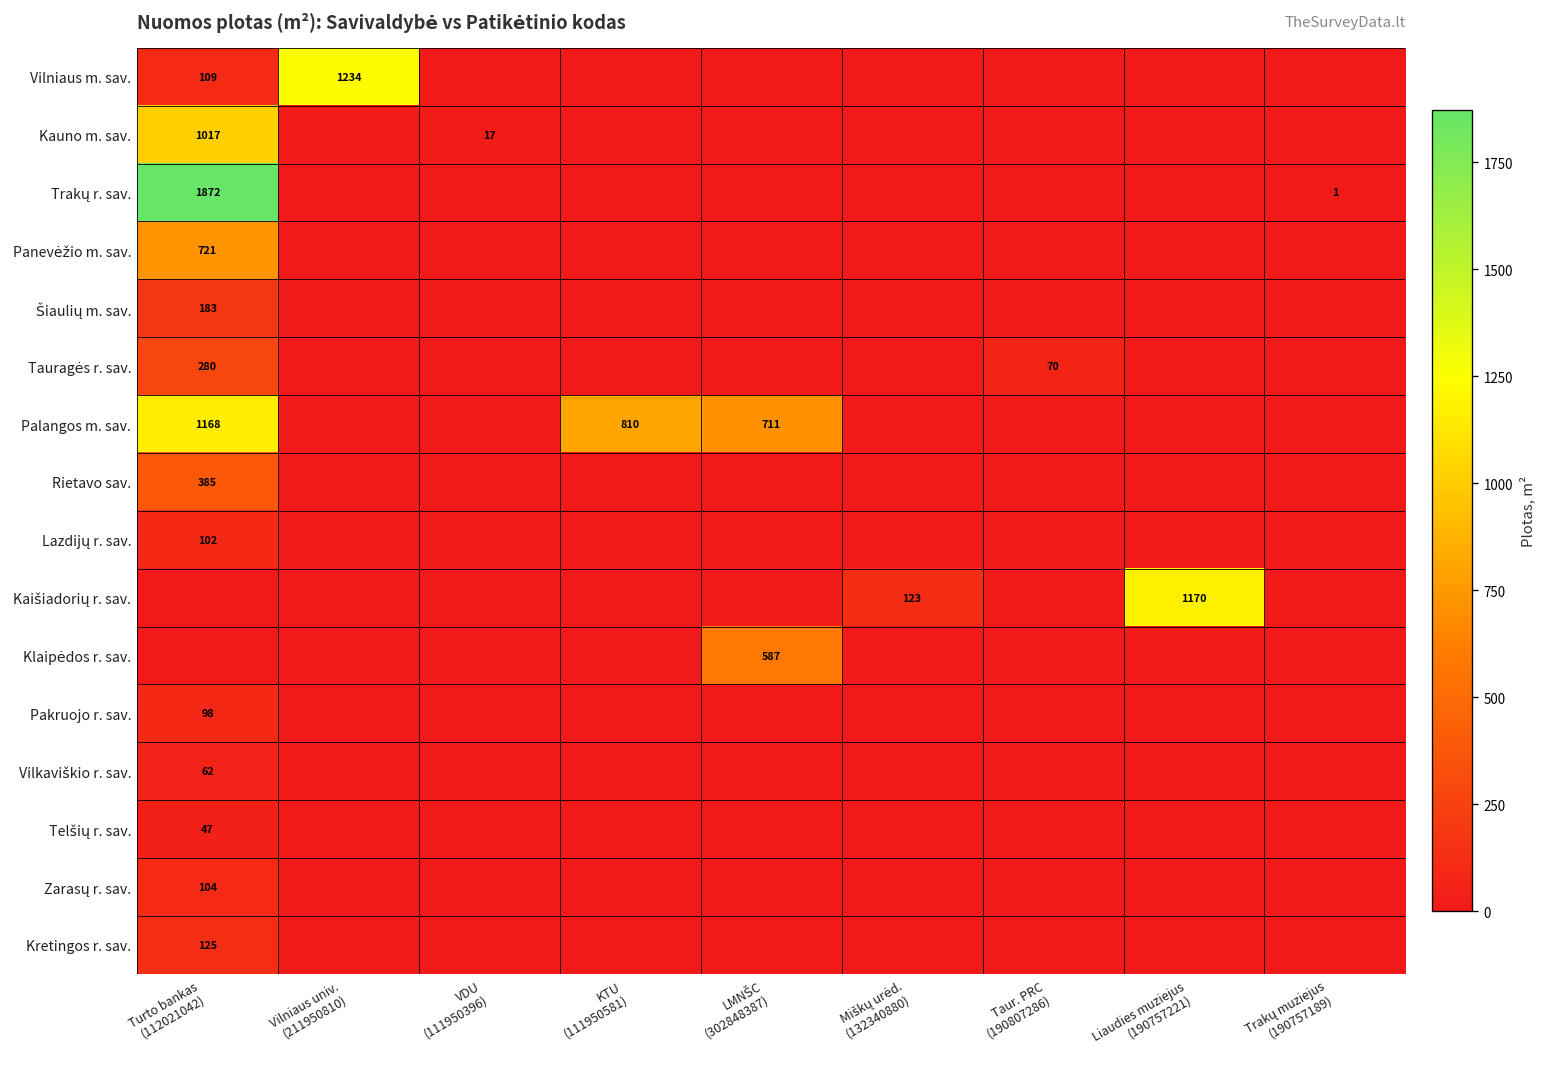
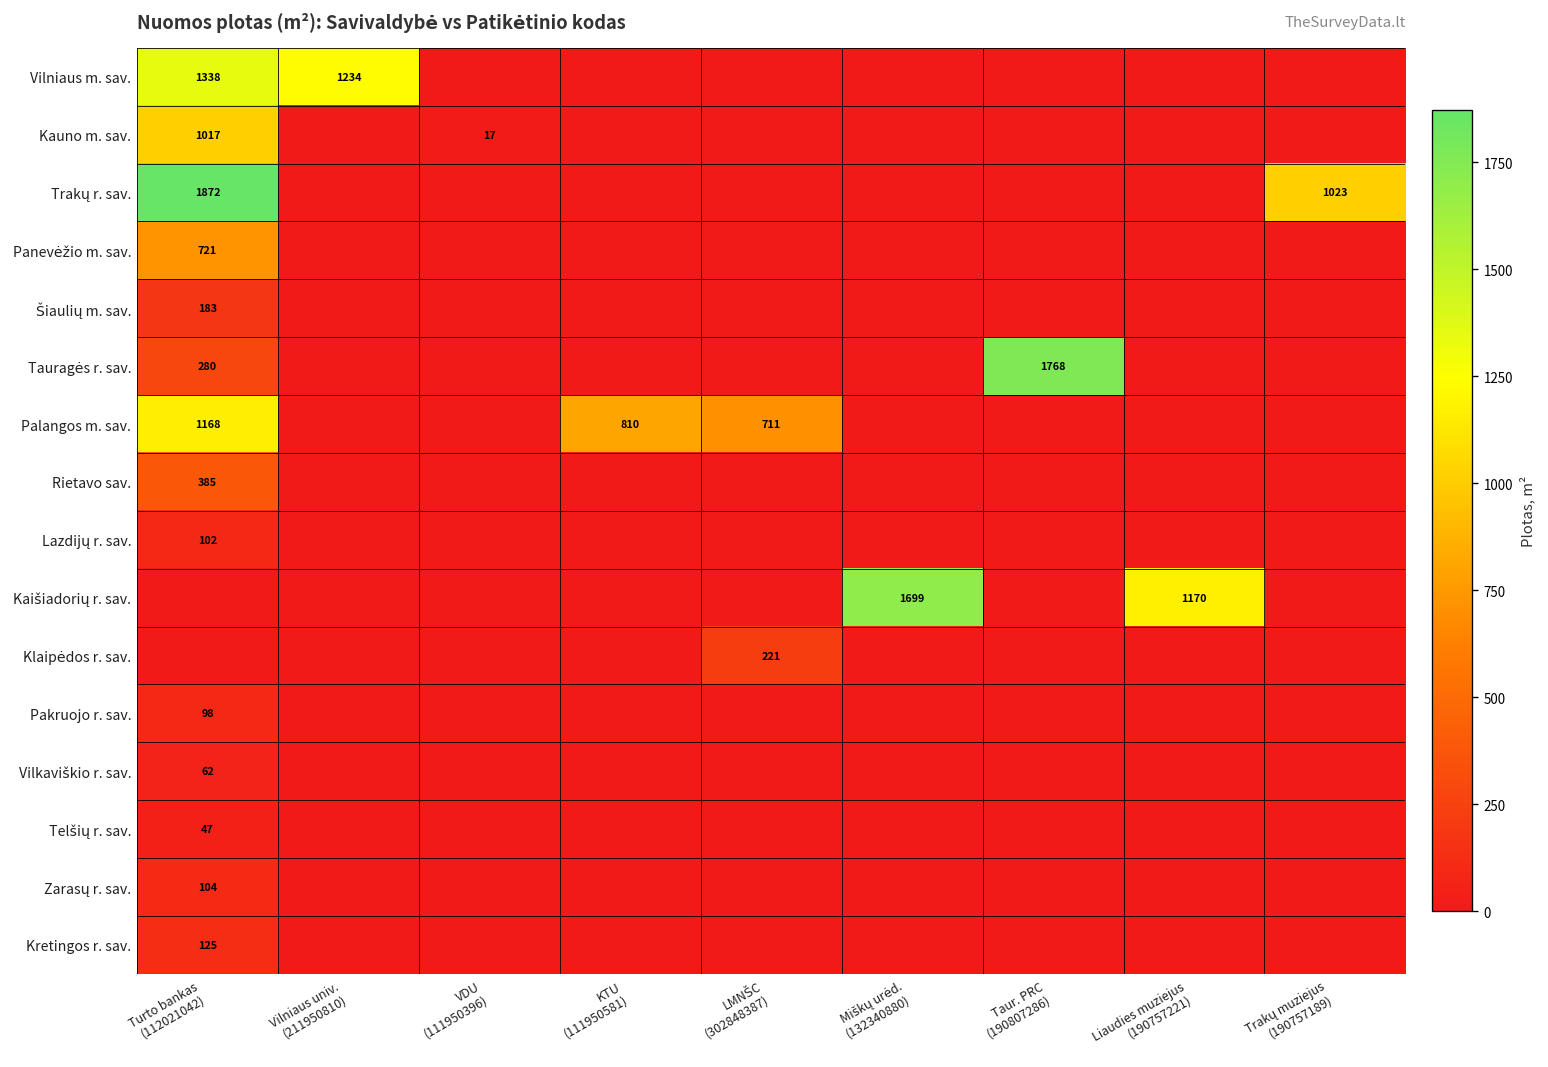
  {
    "Vilniaus m. sav.": {
-     "Turto bankas (112021042)": 109,
+     "Turto bankas (112021042)": 1338,
      "Vilniaus univ. (211950810)": 1234
    },
    "Kauno m. sav.": {
      "Turto bankas (112021042)": 1017,
      "VDU (111950396)": 17
    },
    "Trakų r. sav.": {
      "Turto bankas (112021042)": 1872,
-     "Trakų muziejus (190757189)": 1
+     "Trakų muziejus (190757189)": 1023
    },
    "Panevėžio m. sav.": {
      "Turto bankas (112021042)": 721
    },
    "Šiaulių m. sav.": {
      "Turto bankas (112021042)": 183
    },
    "Tauragės r. sav.": {
      "Turto bankas (112021042)": 280,
-     "Taur. PRC (190807286)": 70
+     "Taur. PRC (190807286)": 1768
    },
    "Palangos m. sav.": {
      "Turto bankas (112021042)": 1168,
      "KTU (111950581)": 810,
      "LMNŠC (302848387)": 711
    },
    "Rietavo sav.": {
      "Turto bankas (112021042)": 385
    },
    "Lazdijų r. sav.": {
      "Turto bankas (112021042)": 102
    },
    "Kaišiadorių r. sav.": {
-     "Miškų urėd. (132340880)": 123,
+     "Miškų urėd. (132340880)": 1699,
      "Liaudies muziejus (190757221)": 1170
    },
    "Klaipėdos r. sav.": {
-     "LMNŠC (302848387)": 587
+     "LMNŠC (302848387)": 221
    },
    "Pakruojo r. sav.": {
      "Turto bankas (112021042)": 98
    },
    "Vilkaviškio r. sav.": {
      "Turto bankas (112021042)": 62
    },
    "Telšių r. sav.": {
      "Turto bankas (112021042)": 47
    },
    "Zarasų r. sav.": {
      "Turto bankas (112021042)": 104
    },
    "Kretingos r. sav.": {
      "Turto bankas (112021042)": 125
    }
  }
